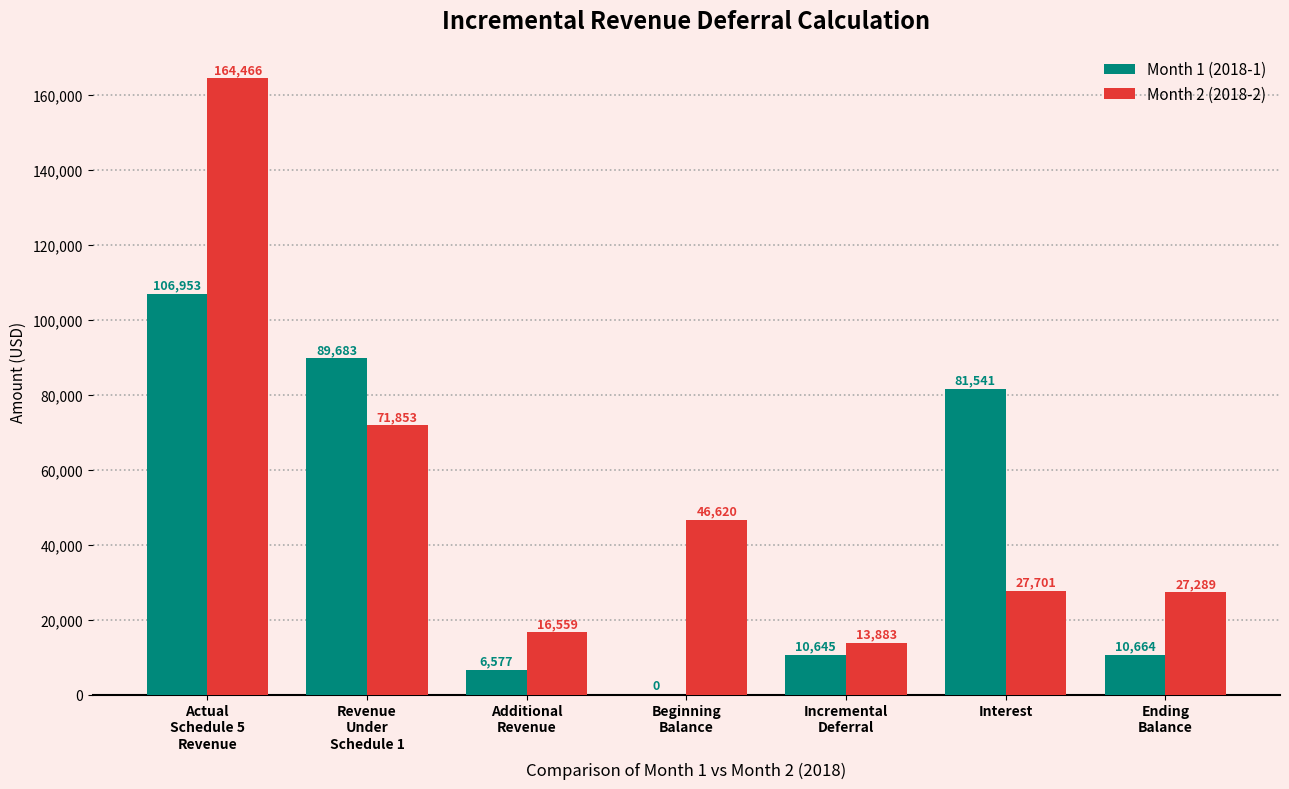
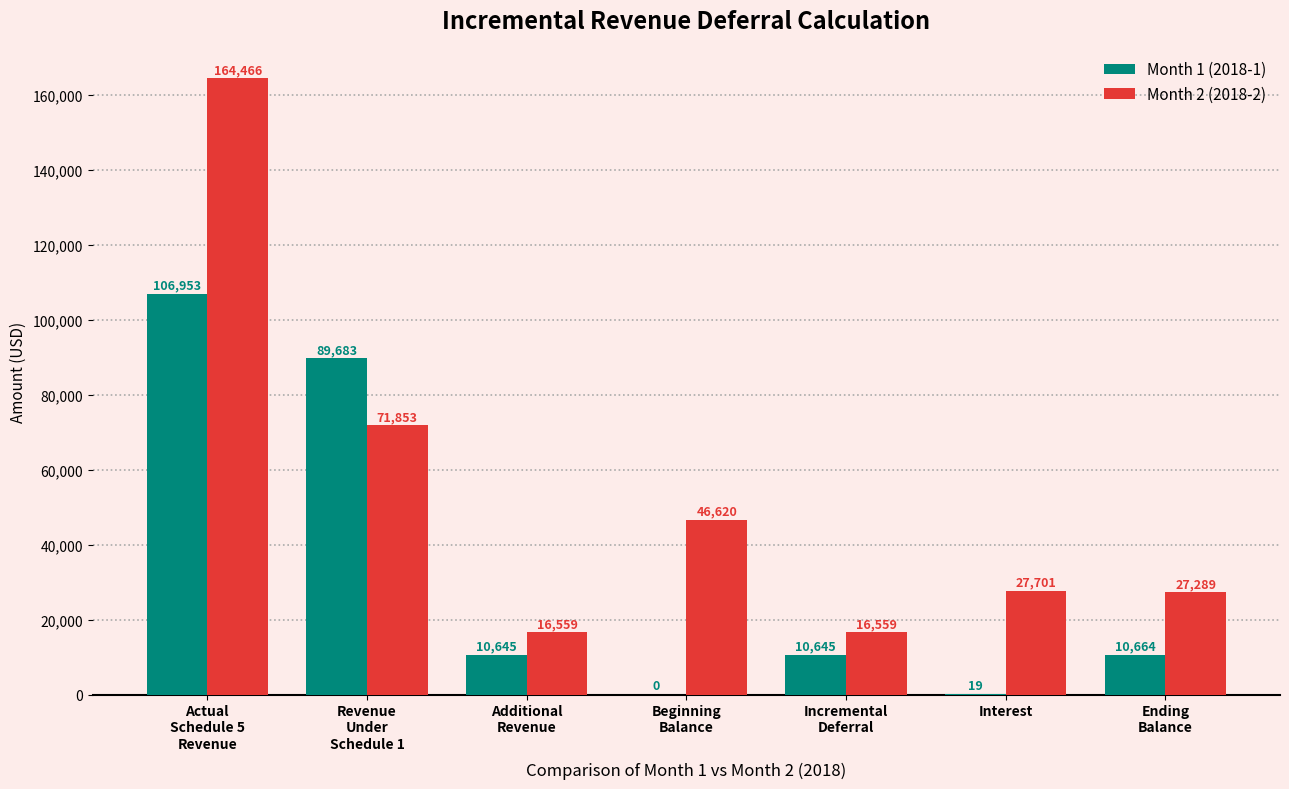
  {
    "Month 1 (2018-1)": {
      "Actual Schedule 5 Revenue": "106,953",
      "Revenue Under Schedule 1": "89,683",
-     "Additional Revenue": "6,577",
+     "Additional Revenue": "10,645",
      "Beginning Balance": "0",
      "Incremental Deferral": "10,645",
-     "Interest": "81,541",
+     "Interest": "19",
      "Ending Balance": "10,664"
    },
    "Month 2 (2018-2)": {
      "Actual Schedule 5 Revenue": "164,466",
      "Revenue Under Schedule 1": "71,853",
      "Additional Revenue": "16,559",
      "Beginning Balance": "46,620",
-     "Incremental Deferral": "13,883",
+     "Incremental Deferral": "16,559",
      "Interest": "27,701",
      "Ending Balance": "27,289"
    }
  }
